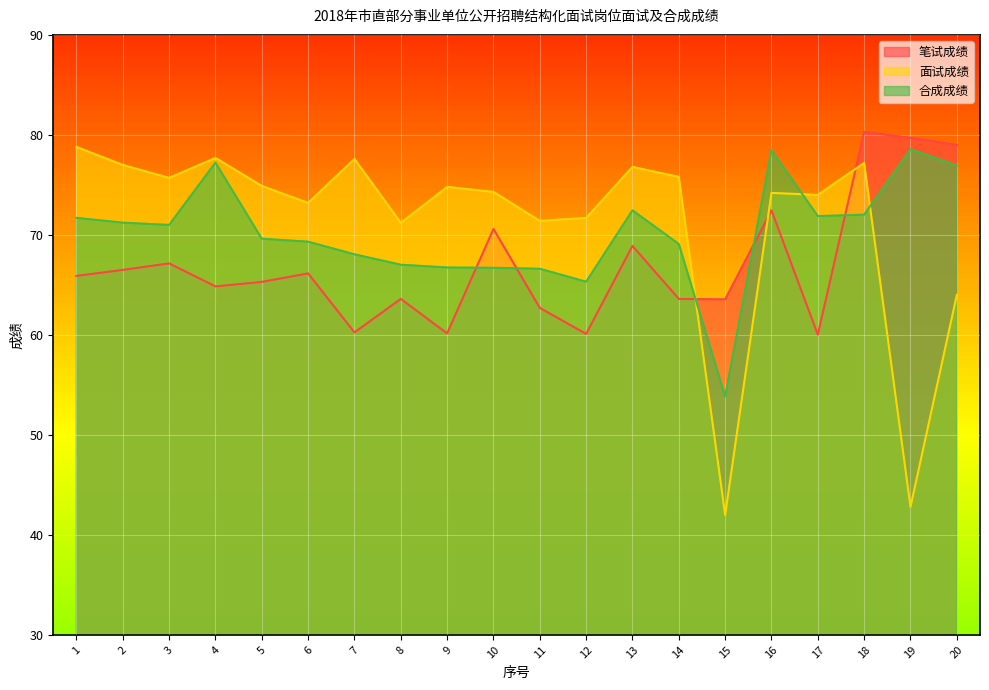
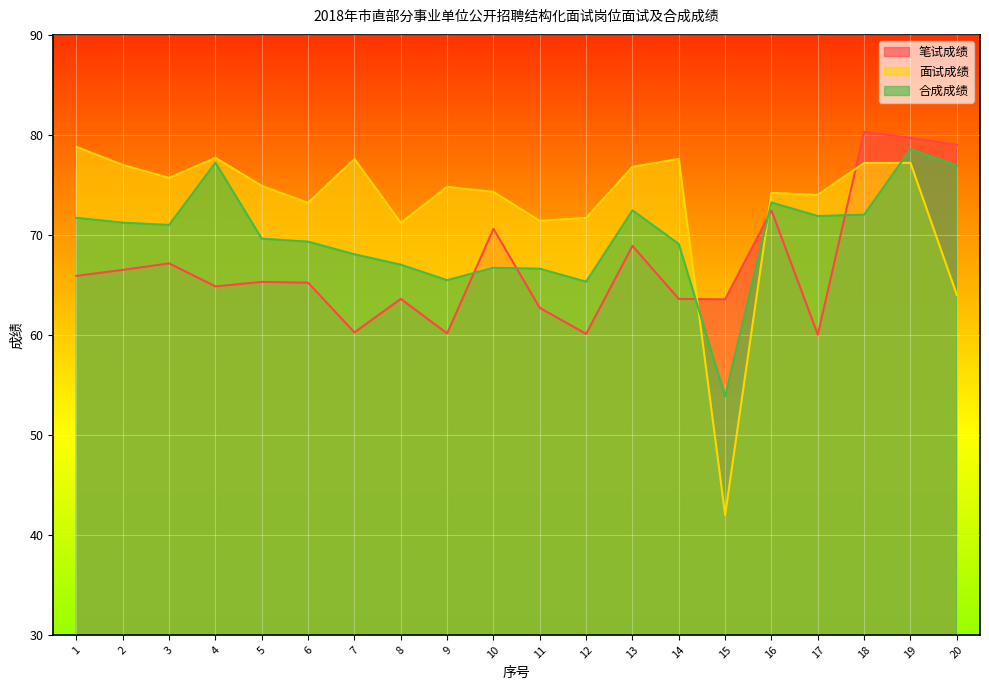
  {
    "笔试成绩": {
      "1": 66,
      "2": 67,
      "3": 67,
      "4": 65,
      "5": 65,
-     "6": 66,
+     "6": 65,
      "7": 60,
      "8": 64,
      "9": 60,
      "10": 71,
      "11": 63,
      "12": 60,
      "13": 69,
      "14": 64,
      "15": 64,
      "16": 72,
      "17": 60,
      "18": 80,
      "19": 80,
      "20": 79
    },
    "面试成绩": {
      "1": 79,
      "2": 77,
      "3": 76,
      "4": 78,
      "5": 75,
      "6": 73,
      "7": 78,
      "8": 71,
      "9": 75,
      "10": 74,
      "11": 71,
      "12": 72,
      "13": 77,
-     "14": 76,
+     "14": 78,
      "15": 42,
      "16": 74,
      "17": 74,
      "18": 77,
-     "19": 43,
+     "19": 77,
      "20": 64
    },
    "合成成绩": {
      "1": 72,
      "2": 71,
      "3": 71,
      "4": 77,
      "5": 70,
      "6": 69,
      "7": 68,
      "8": 67,
-     "9": 67,
+     "9": 65,
      "10": 67,
      "11": 67,
      "12": 65,
      "13": 72,
      "14": 69,
      "15": 54,
-     "16": 78,
+     "16": 73,
      "17": 72,
      "18": 72,
      "19": 79,
      "20": 77
    }
  }
